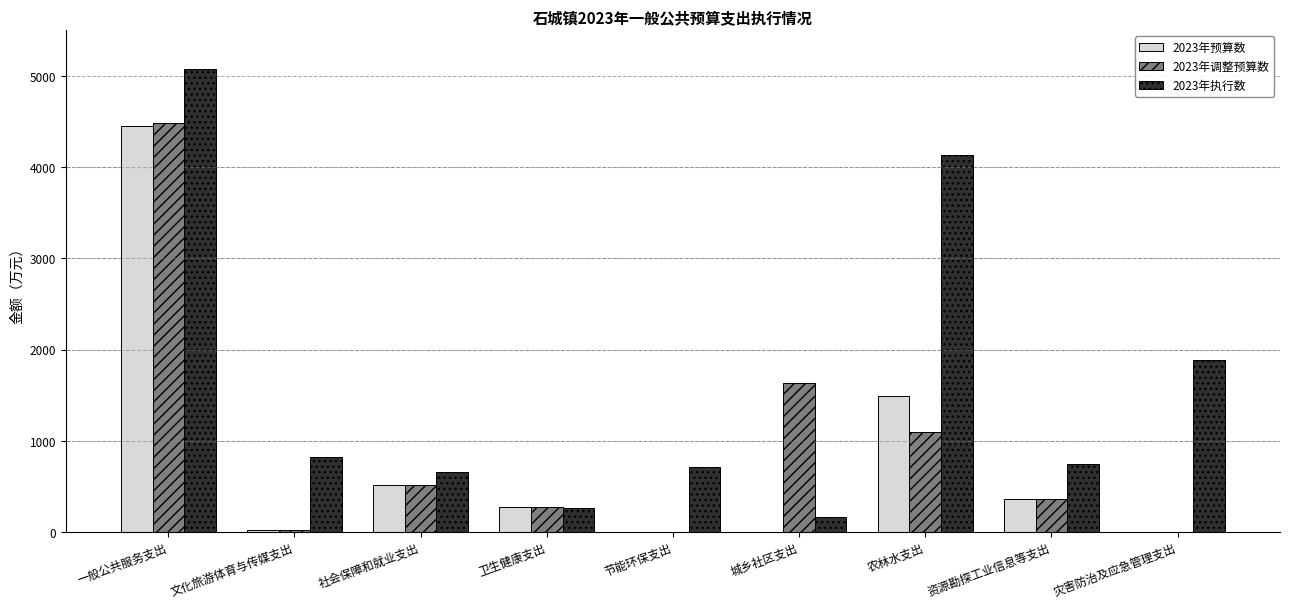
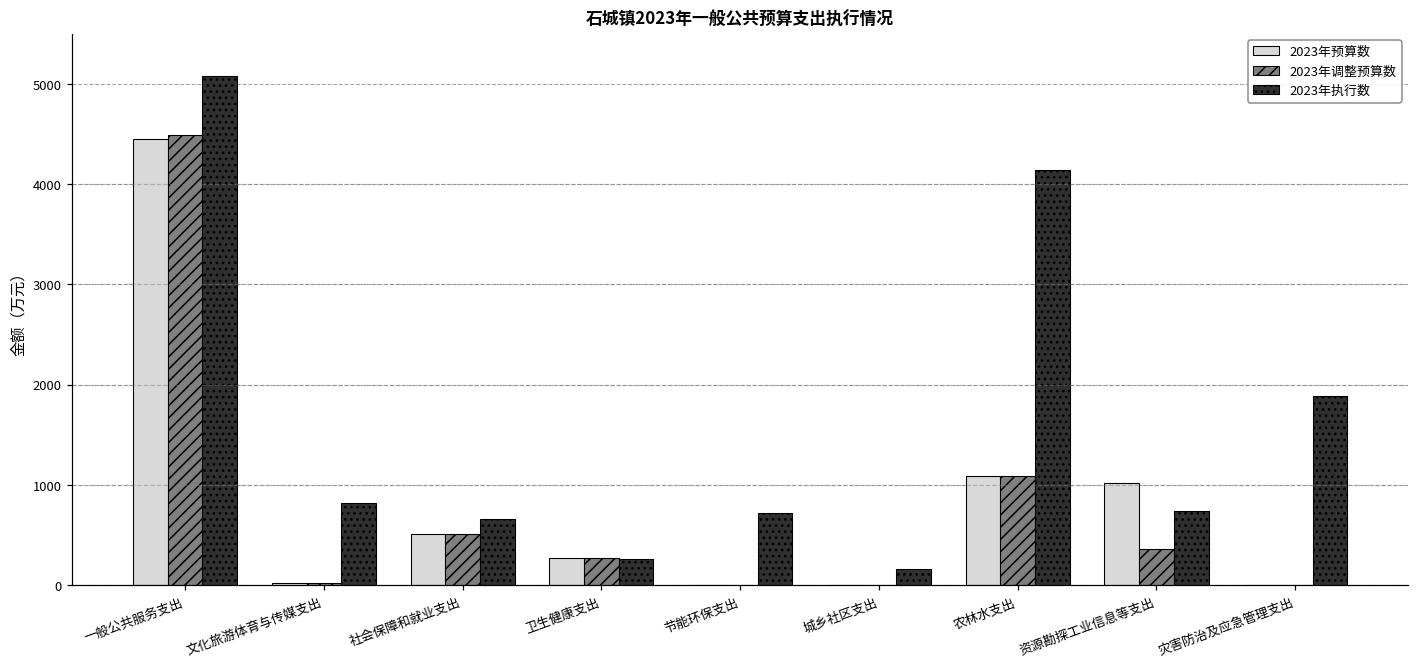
  {
    "2023年预算数": {
      "一般公共服务支出": 4400,
      "社会保障和就业支出": 500,
      "卫生健康支出": 300,
      "节能环保支出": 0,
      "城乡社区支出": 0,
-     "农林水支出": 1500,
-     "资源勘探工业信息等支出": 400,
+     "农林水支出": 1100,
+     "资源勘探工业信息等支出": 1000,
      "灾害防治及应急管理支出": 0
    },
    "2023年调整预算数": {
      "一般公共服务支出": 4500,
      "社会保障和就业支出": 500,
      "卫生健康支出": 300,
      "节能环保支出": 0,
-     "城乡社区支出": 1600,
+     "城乡社区支出": 0,
      "农林水支出": 1100,
      "资源勘探工业信息等支出": 400,
      "灾害防治及应急管理支出": 0
    },
    "2023年执行数": {
      "一般公共服务支出": 5100,
      "文化旅游体育与传媒支出": 800,
      "社会保障和就业支出": 700,
      "卫生健康支出": 300,
      "节能环保支出": 700,
      "城乡社区支出": 200,
      "农林水支出": 4100,
      "资源勘探工业信息等支出": 700,
      "灾害防治及应急管理支出": 1900
    }
  }
